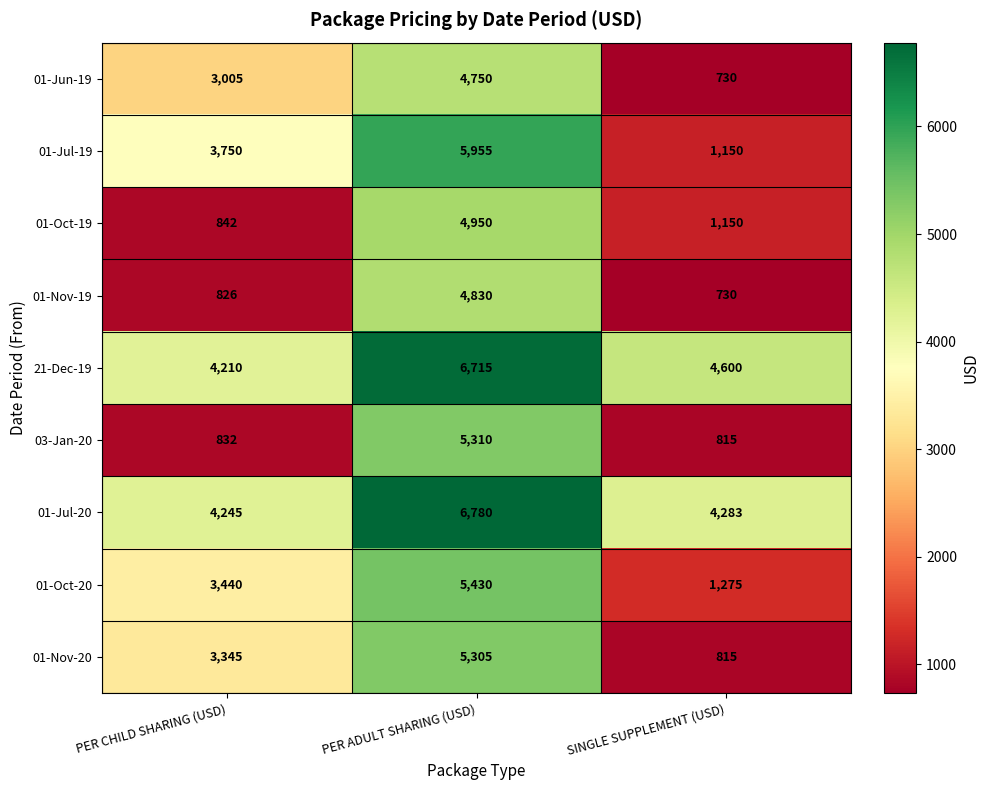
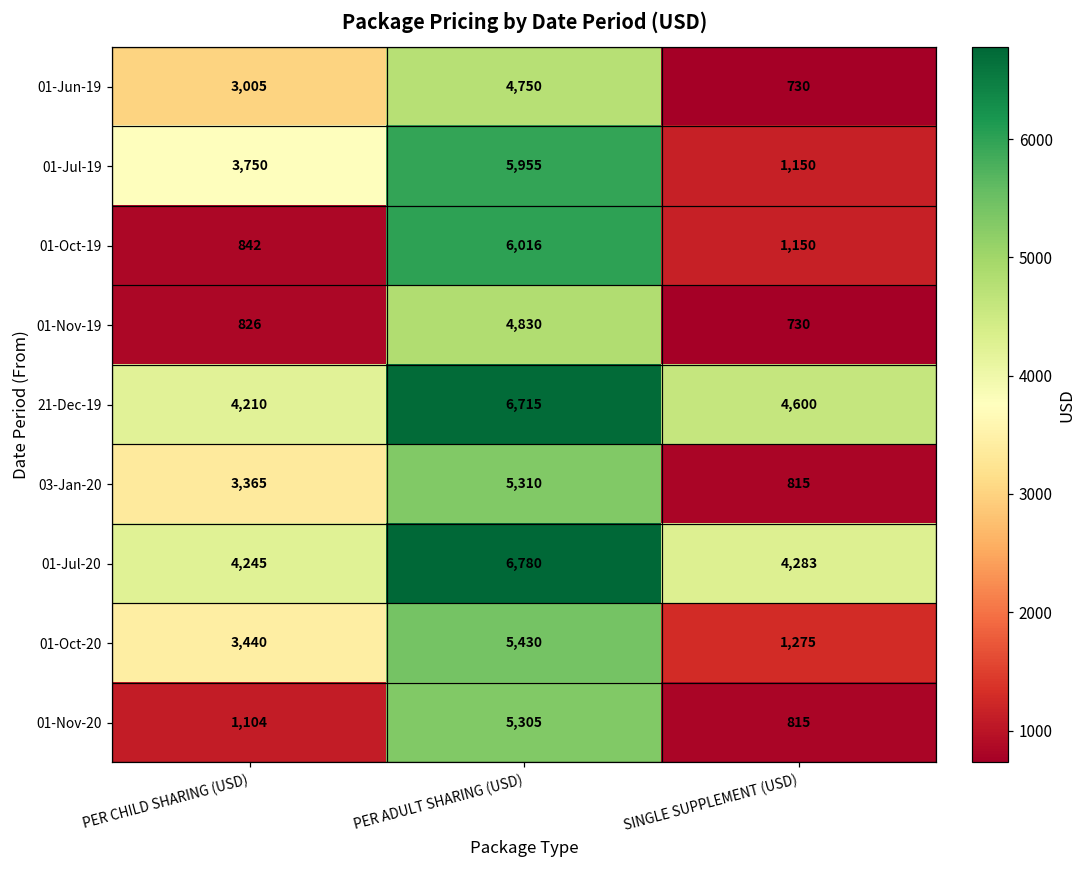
  {
    "01-Jun-19": {
      "PER CHILD SHARING (USD)": "3,005",
      "PER ADULT SHARING (USD)": "4,750",
      "SINGLE SUPPLEMENT (USD)": "730"
    },
    "01-Jul-19": {
      "PER CHILD SHARING (USD)": "3,750",
      "PER ADULT SHARING (USD)": "5,955",
      "SINGLE SUPPLEMENT (USD)": "1,150"
    },
    "01-Oct-19": {
      "PER CHILD SHARING (USD)": "842",
-     "PER ADULT SHARING (USD)": "4,950",
+     "PER ADULT SHARING (USD)": "6,016",
      "SINGLE SUPPLEMENT (USD)": "1,150"
    },
    "01-Nov-19": {
      "PER CHILD SHARING (USD)": "826",
      "PER ADULT SHARING (USD)": "4,830",
      "SINGLE SUPPLEMENT (USD)": "730"
    },
    "21-Dec-19": {
      "PER CHILD SHARING (USD)": "4,210",
      "PER ADULT SHARING (USD)": "6,715",
      "SINGLE SUPPLEMENT (USD)": "4,600"
    },
    "03-Jan-20": {
-     "PER CHILD SHARING (USD)": "832",
+     "PER CHILD SHARING (USD)": "3,365",
      "PER ADULT SHARING (USD)": "5,310",
      "SINGLE SUPPLEMENT (USD)": "815"
    },
    "01-Jul-20": {
      "PER CHILD SHARING (USD)": "4,245",
      "PER ADULT SHARING (USD)": "6,780",
      "SINGLE SUPPLEMENT (USD)": "4,283"
    },
    "01-Oct-20": {
      "PER CHILD SHARING (USD)": "3,440",
      "PER ADULT SHARING (USD)": "5,430",
      "SINGLE SUPPLEMENT (USD)": "1,275"
    },
    "01-Nov-20": {
-     "PER CHILD SHARING (USD)": "3,345",
+     "PER CHILD SHARING (USD)": "1,104",
      "PER ADULT SHARING (USD)": "5,305",
      "SINGLE SUPPLEMENT (USD)": "815"
    }
  }
